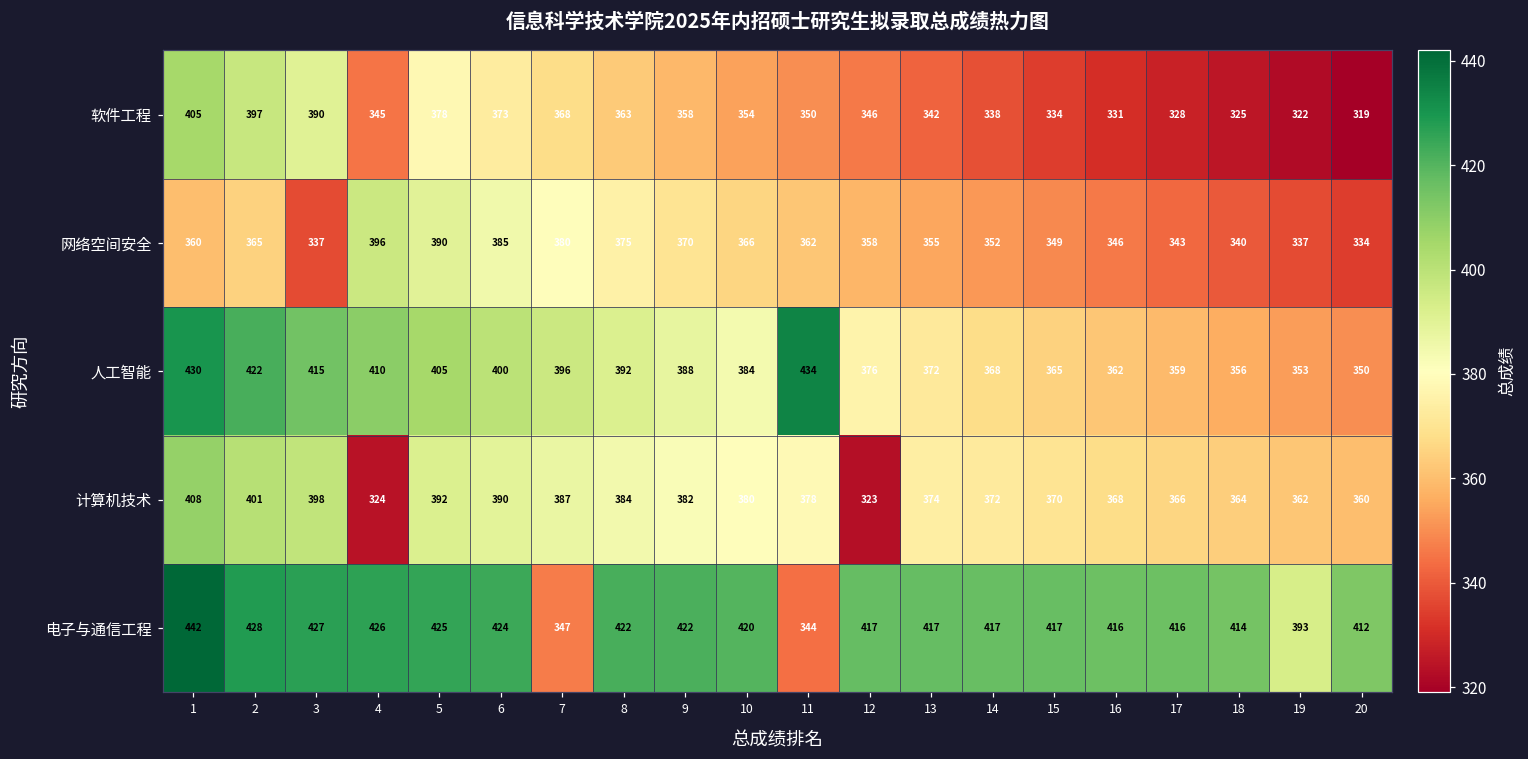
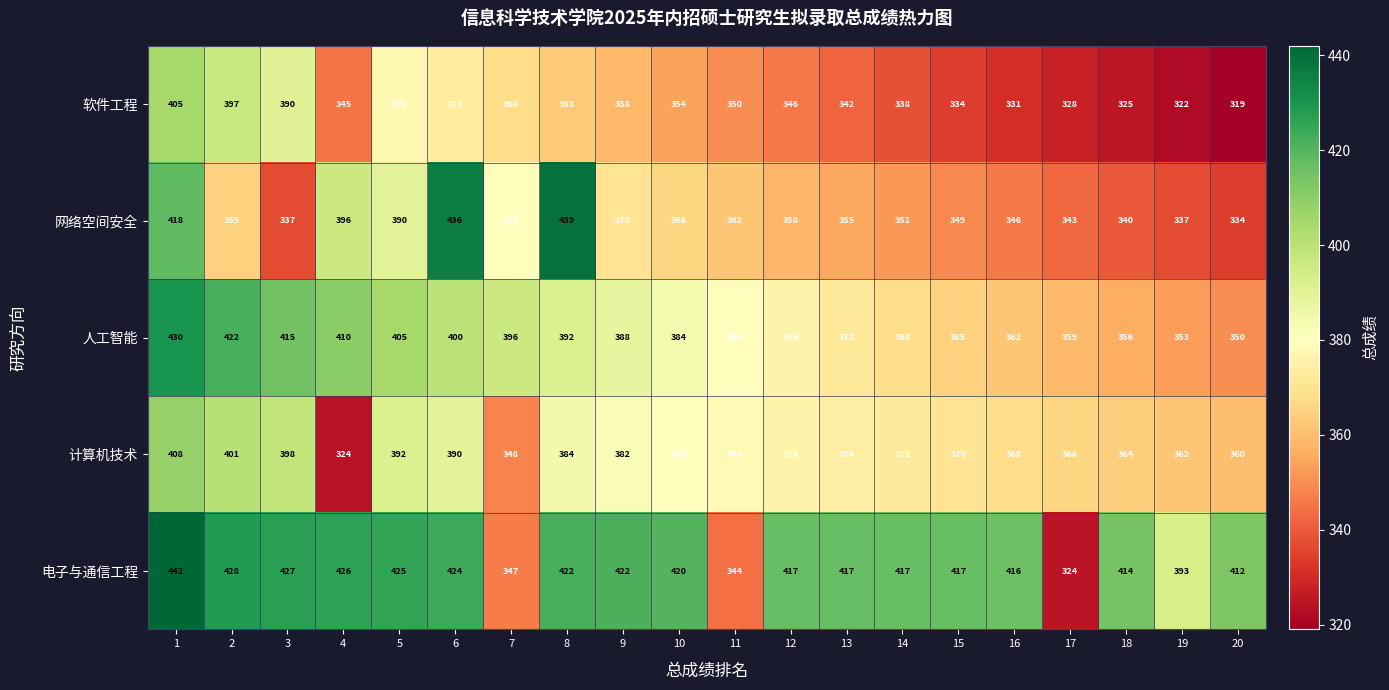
  {
    "软件工程": {
      "1": 405,
      "2": 397,
      "3": 390,
      "4": 345,
      "5": 378,
      "6": 373,
      "7": 368,
      "8": 363,
      "9": 358,
      "10": 354,
      "11": 350,
      "12": 346,
      "13": 342,
      "14": 338,
      "15": 334,
      "16": 331,
      "17": 328,
      "18": 325,
      "19": 322,
      "20": 319
    },
    "网络空间安全": {
-     "1": 360,
+     "1": 418,
      "2": 365,
      "3": 337,
      "4": 396,
      "5": 390,
-     "6": 385,
+     "6": 436,
      "7": 380,
-     "8": 375,
+     "8": 439,
      "9": 370,
      "10": 366,
      "11": 362,
      "12": 358,
      "13": 355,
      "14": 352,
      "15": 349,
      "16": 346,
      "17": 343,
      "18": 340,
      "19": 337,
      "20": 334
    },
    "人工智能": {
      "1": 430,
      "2": 422,
      "3": 415,
      "4": 410,
      "5": 405,
      "6": 400,
      "7": 396,
      "8": 392,
      "9": 388,
      "10": 384,
-     "11": 434,
+     "11": 380,
      "12": 376,
      "13": 372,
      "14": 368,
      "15": 365,
      "16": 362,
      "17": 359,
      "18": 356,
      "19": 353,
      "20": 350
    },
    "计算机技术": {
      "1": 408,
      "2": 401,
      "3": 398,
      "4": 324,
      "5": 392,
      "6": 390,
-     "7": 387,
+     "7": 348,
      "8": 384,
      "9": 382,
      "10": 380,
      "11": 378,
-     "12": 323,
+     "12": 376,
      "13": 374,
      "14": 372,
      "15": 370,
      "16": 368,
      "17": 366,
      "18": 364,
      "19": 362,
      "20": 360
    },
    "电子与通信工程": {
      "1": 442,
      "2": 428,
      "3": 427,
      "4": 426,
      "5": 425,
      "6": 424,
      "7": 347,
      "8": 422,
      "9": 422,
      "10": 420,
      "11": 344,
      "12": 417,
      "13": 417,
      "14": 417,
      "15": 417,
      "16": 416,
-     "17": 416,
+     "17": 324,
      "18": 414,
      "19": 393,
      "20": 412
    }
  }
